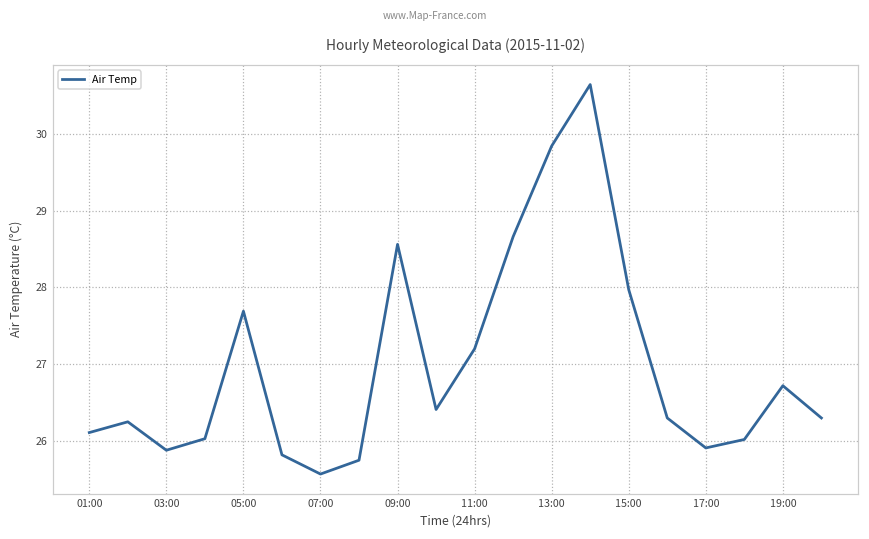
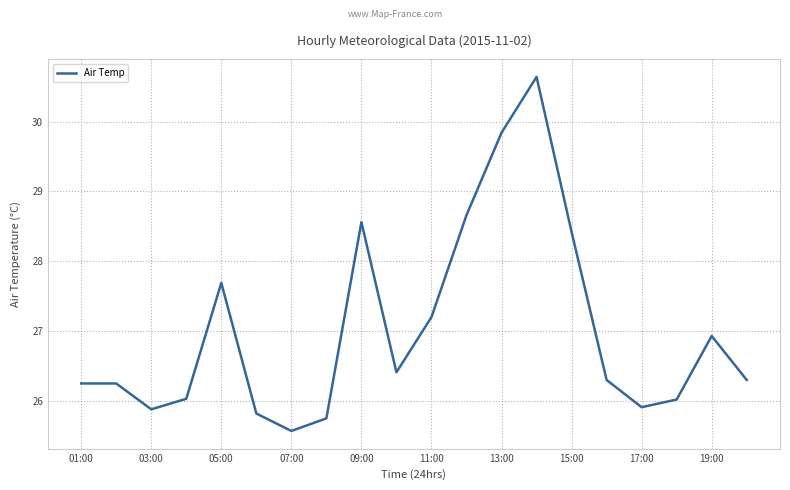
  {
-   "01:00": 26.1,
+   "01:00": 26.3,
    "03:00": 25.9,
    "05:00": 27.7,
    "07:00": 25.6,
    "09:00": 28.6,
    "11:00": 27.2,
    "13:00": 29.8,
-   "15:00": 28.0,
+   "15:00": 28.4,
    "17:00": 25.9,
-   "19:00": 26.7
+   "19:00": 26.9
  }
